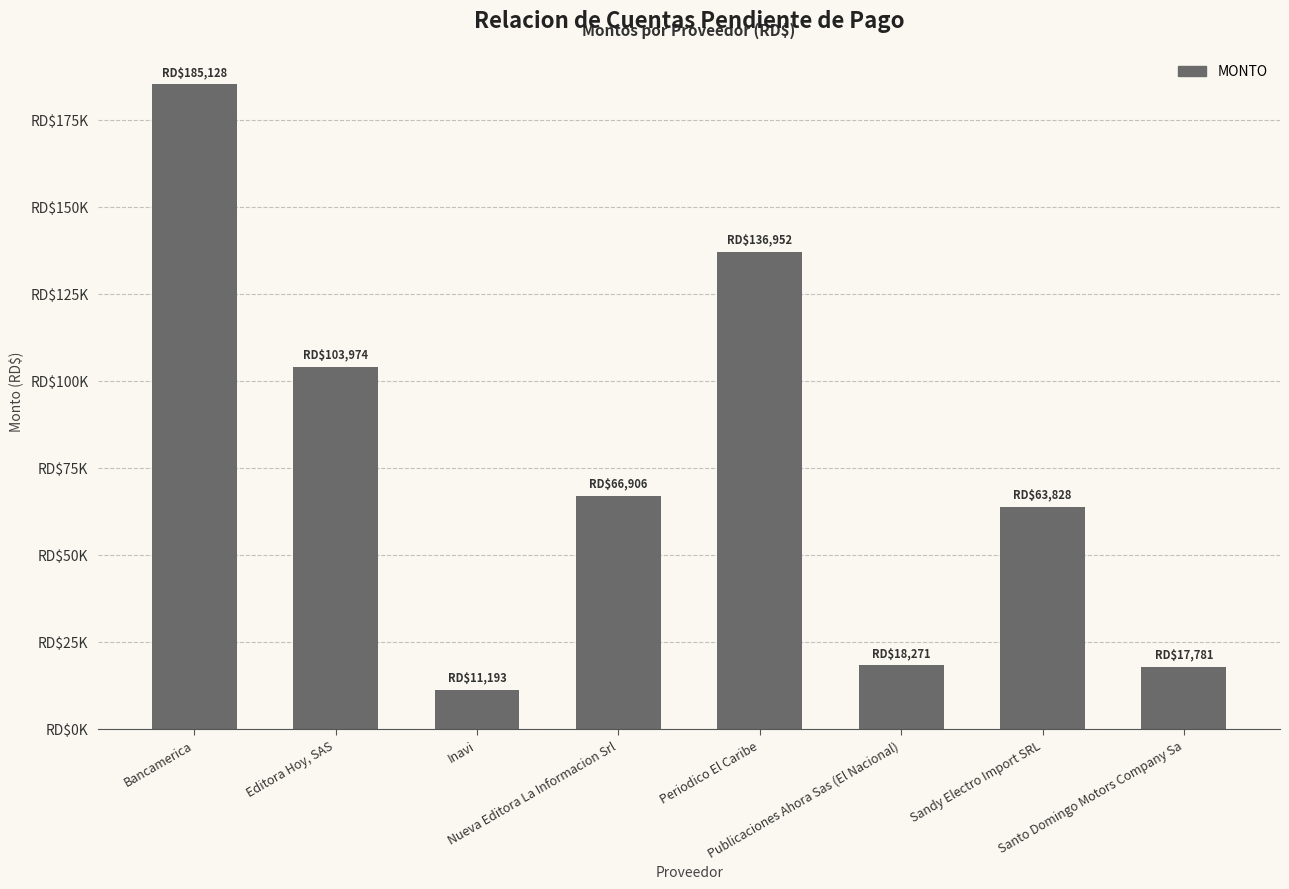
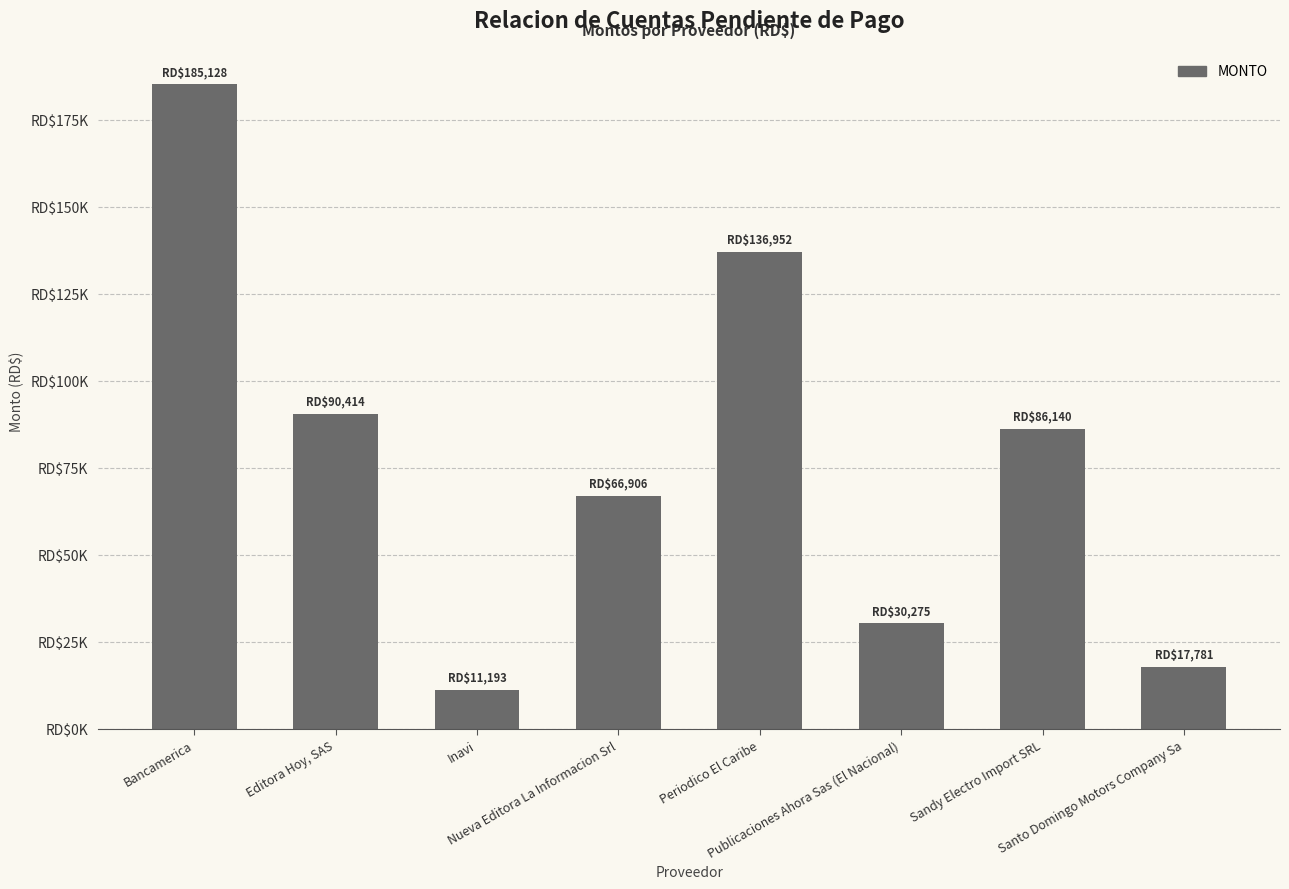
  {
    "Bancamerica": "$185,128",
-   "Editora Hoy, SAS": "$103,974",
+   "Editora Hoy, SAS": "$90,414",
    "Inavi": "$11,193",
    "Nueva Editora La Informacion Srl": "$66,906",
    "Periodico El Caribe": "$136,952",
-   "Publicaciones Ahora Sas (El Nacional)": "$18,271",
-   "Sandy Electro Import SRL": "$63,828",
+   "Publicaciones Ahora Sas (El Nacional)": "$30,275",
+   "Sandy Electro Import SRL": "$86,140",
    "Santo Domingo Motors Company Sa": "$17,781"
  }
